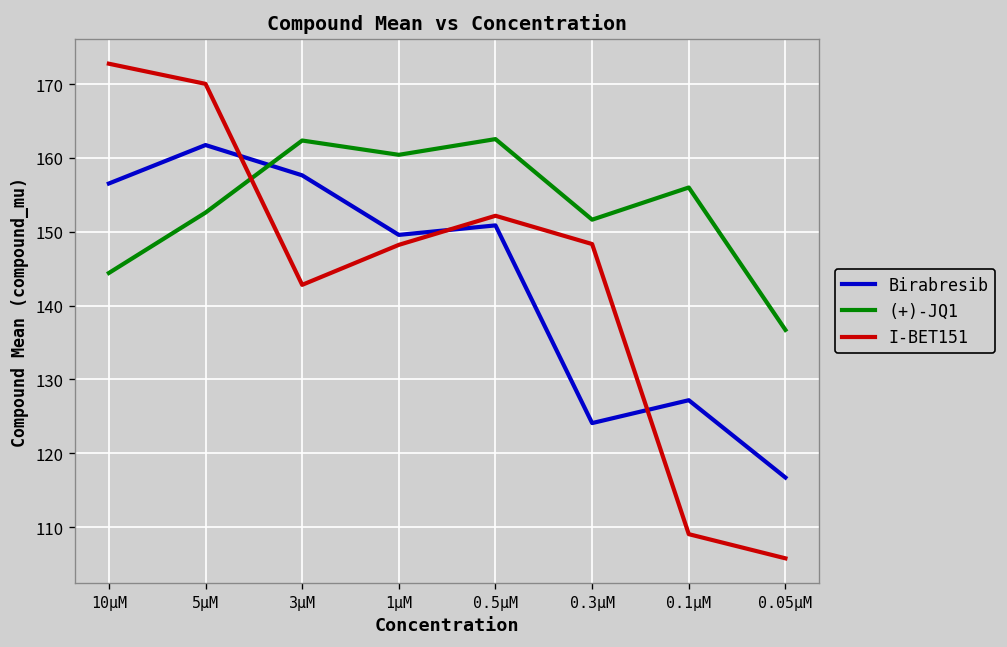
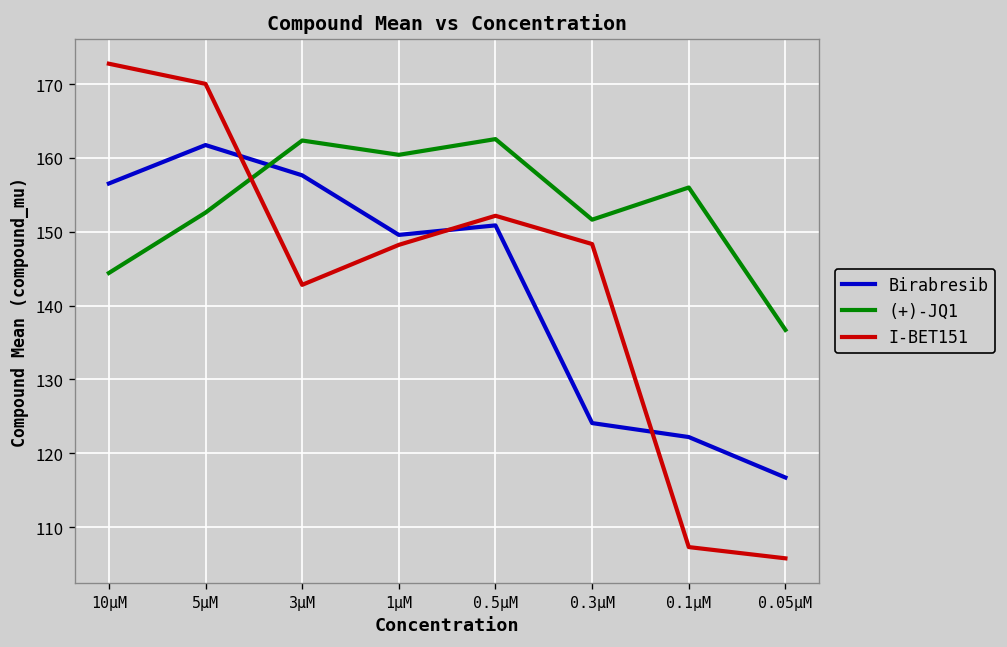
  {
    "Birabresib": {
      "10µM": 157,
      "5µM": 162,
      "3µM": 158,
      "1µM": 150,
      "0.5µM": 151,
      "0.3µM": 124,
-     "0.1µM": 127,
+     "0.1µM": 122,
      "0.05µM": 117
    },
    "(+)-JQ1": {
      "10µM": 144,
      "5µM": 153,
      "3µM": 162,
      "1µM": 160,
      "0.5µM": 163,
      "0.3µM": 152,
      "0.1µM": 156,
      "0.05µM": 137
    },
    "I-BET151": {
      "10µM": 173,
      "5µM": 170,
      "3µM": 143,
      "1µM": 148,
      "0.5µM": 152,
      "0.3µM": 148,
-     "0.1µM": 109,
+     "0.1µM": 107,
      "0.05µM": 106
    }
  }
